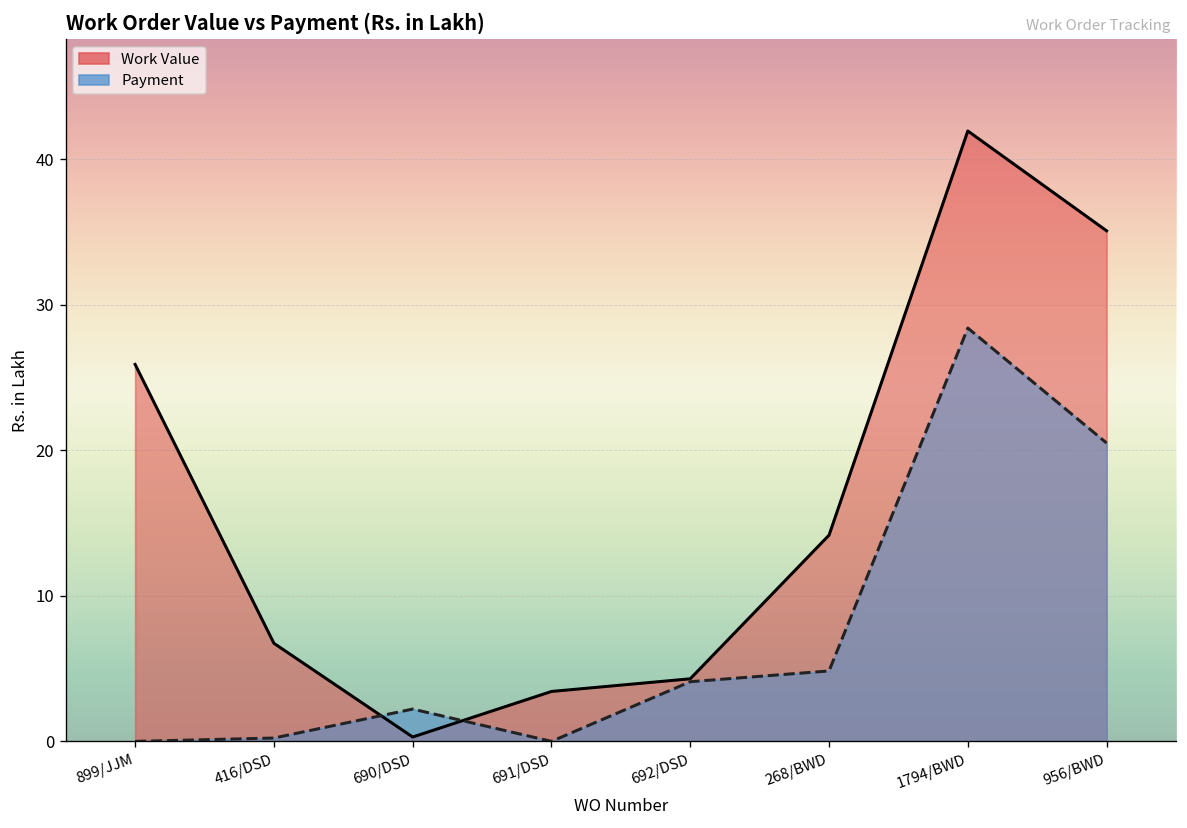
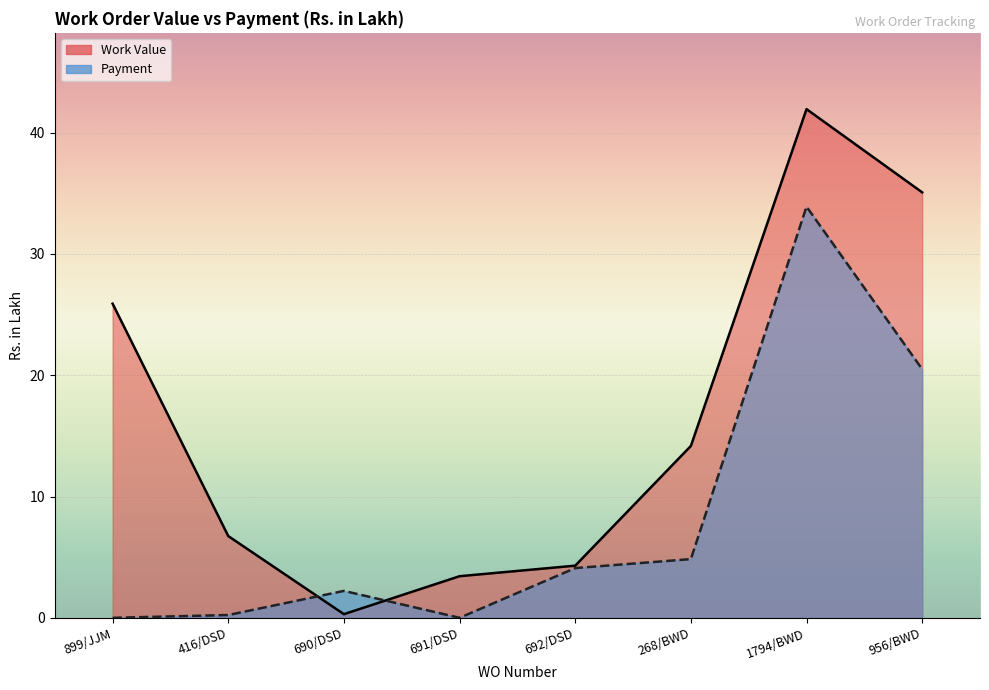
  {
    "Work Value": {
      "899/JJM": 25.9,
      "416/DSD": 6.7,
      "690/DSD": 0.3,
      "691/DSD": 3.4,
      "268/BWD": 14.2,
      "1794/BWD": 41.9,
      "956/BWD": 35.1
    },
    "Payment": {
      "899/JJM": 0.0,
      "416/DSD": 0.2,
      "690/DSD": 2.2,
      "691/DSD": 0.0,
      "268/BWD": 4.8,
-     "1794/BWD": 28.4,
+     "1794/BWD": 33.9,
      "956/BWD": 20.5
    }
  }
